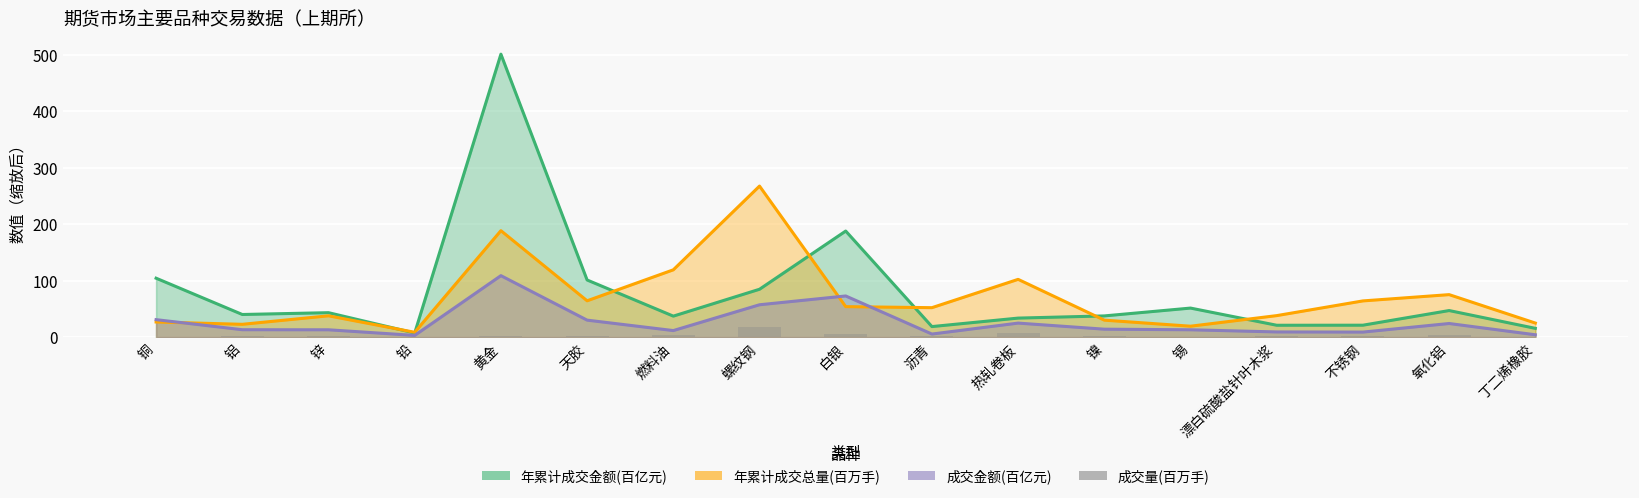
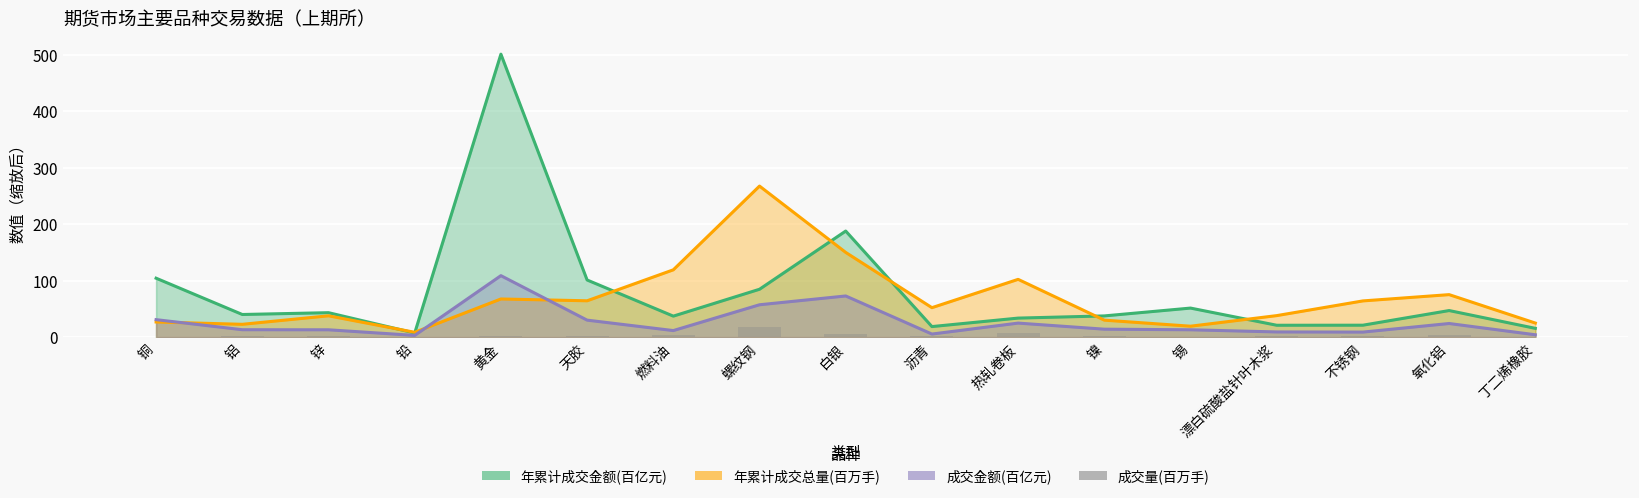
  {
    "年累计成交总量(百万手)": {
      "铝": 20,
      "锌": 40,
-     "黄金": 190,
+     "黄金": 70,
      "天胶": 60,
      "燃料油": 120,
      "螺纹钢": 270,
-     "白银": 50,
+     "白银": 150,
      "沥青": 50,
      "热轧卷板": 100,
      "镍": 30,
      "锡": 20,
      "漂白硫酸盐针叶木浆": 40,
      "不锈钢": 60,
      "氧化铝": 80,
      "丁二烯橡胶": 20
    }
  }
